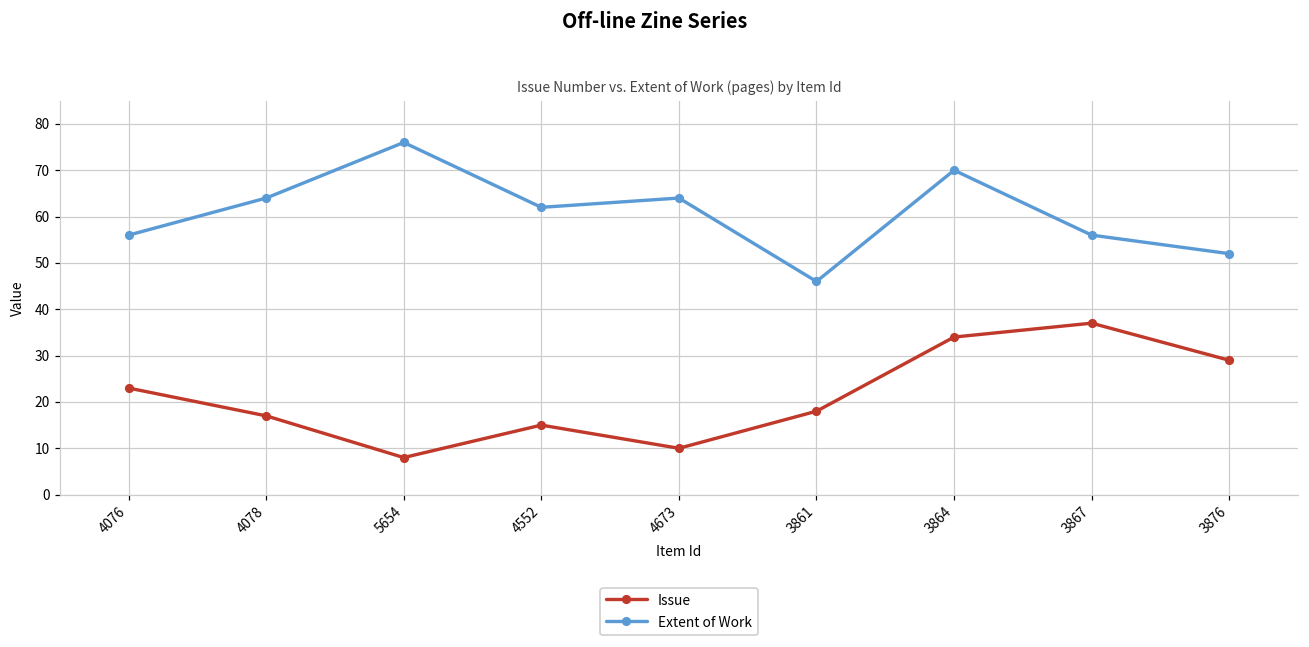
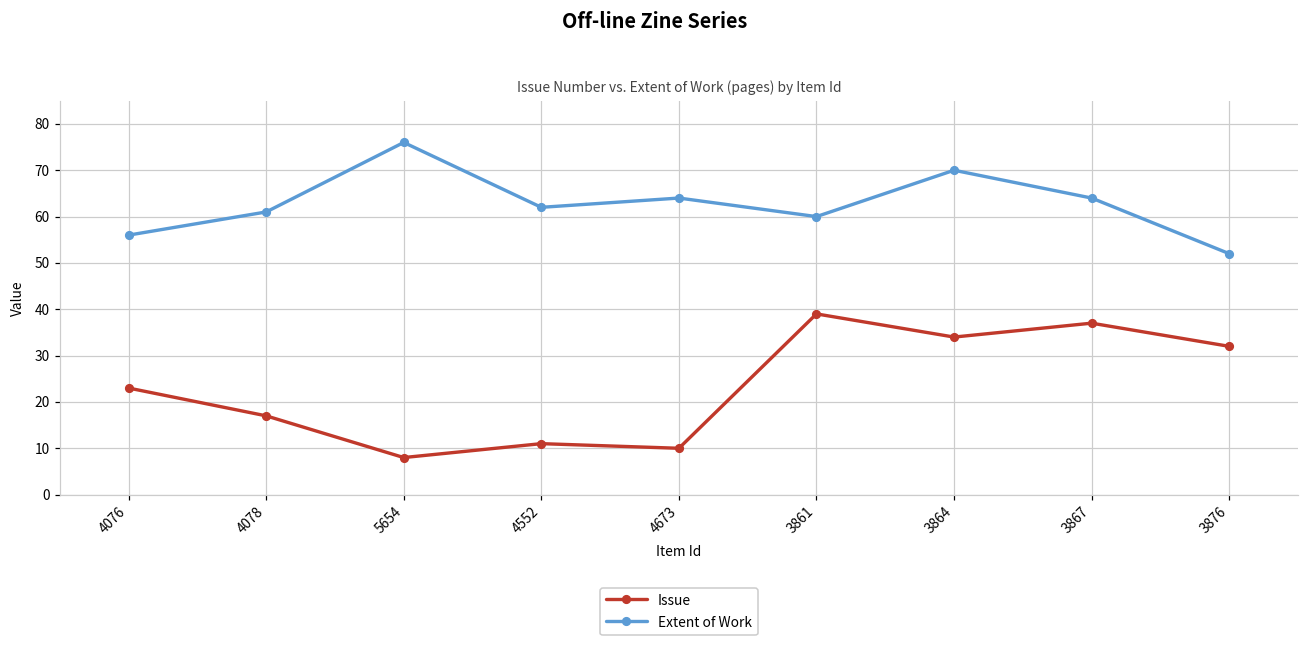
  {
    "Issue": {
      "4076": 23,
      "4078": 17,
      "5654": 8,
-     "4552": 15,
+     "4552": 11,
      "4673": 10,
-     "3861": 18,
+     "3861": 39,
      "3864": 34,
      "3867": 37,
-     "3876": 29
+     "3876": 32
    },
    "Extent of Work": {
      "4076": 56,
-     "4078": 64,
+     "4078": 61,
      "5654": 76,
      "4552": 62,
      "4673": 64,
-     "3861": 46,
+     "3861": 60,
      "3864": 70,
-     "3867": 56,
+     "3867": 64,
      "3876": 52
    }
  }
